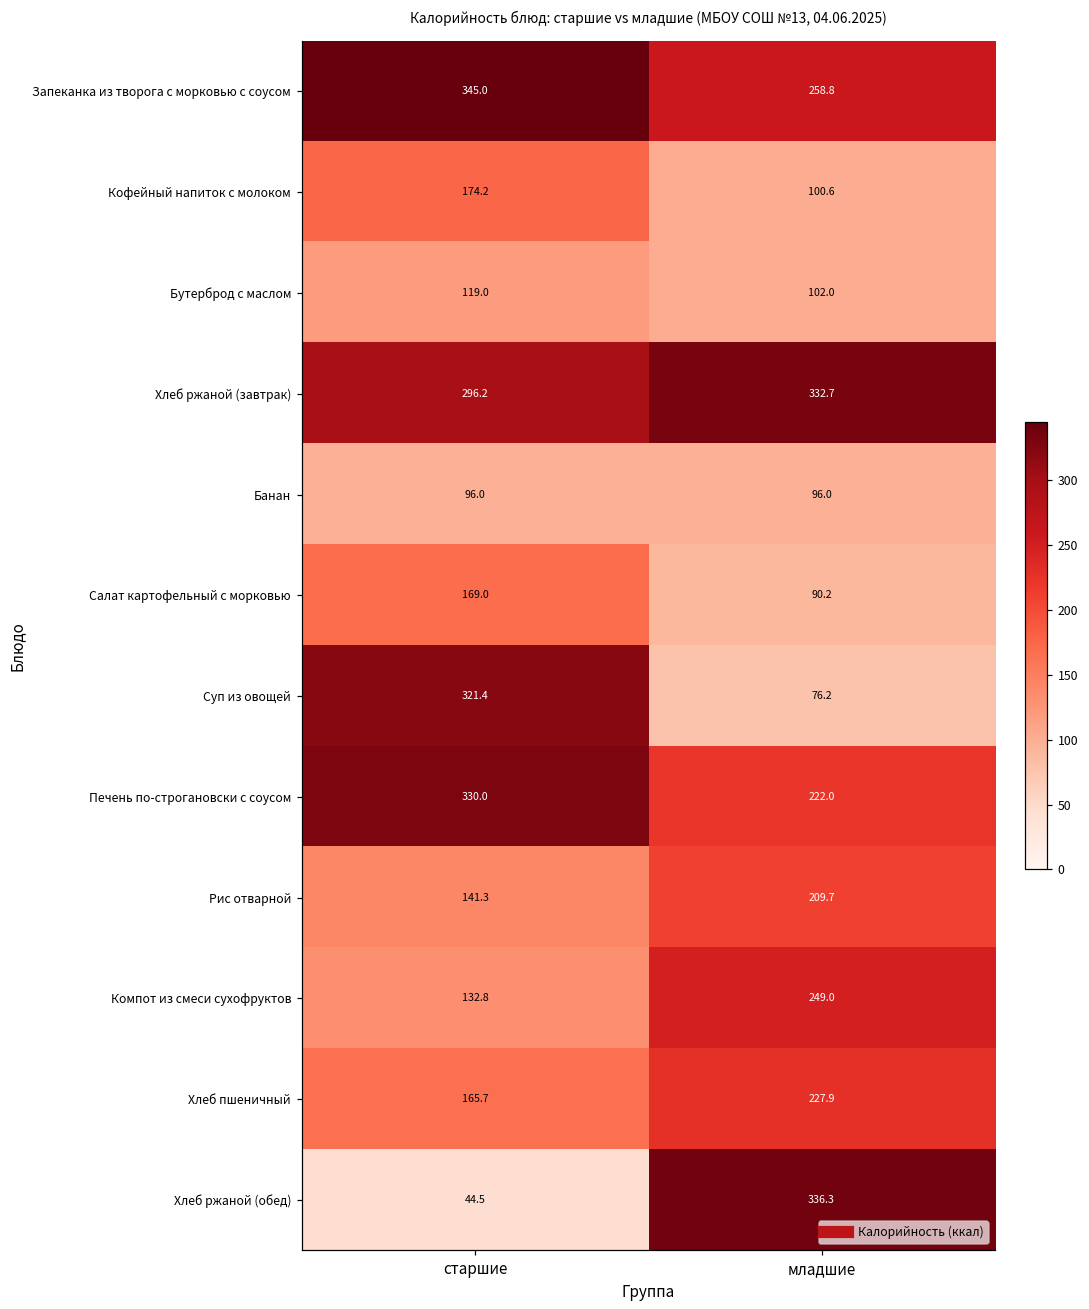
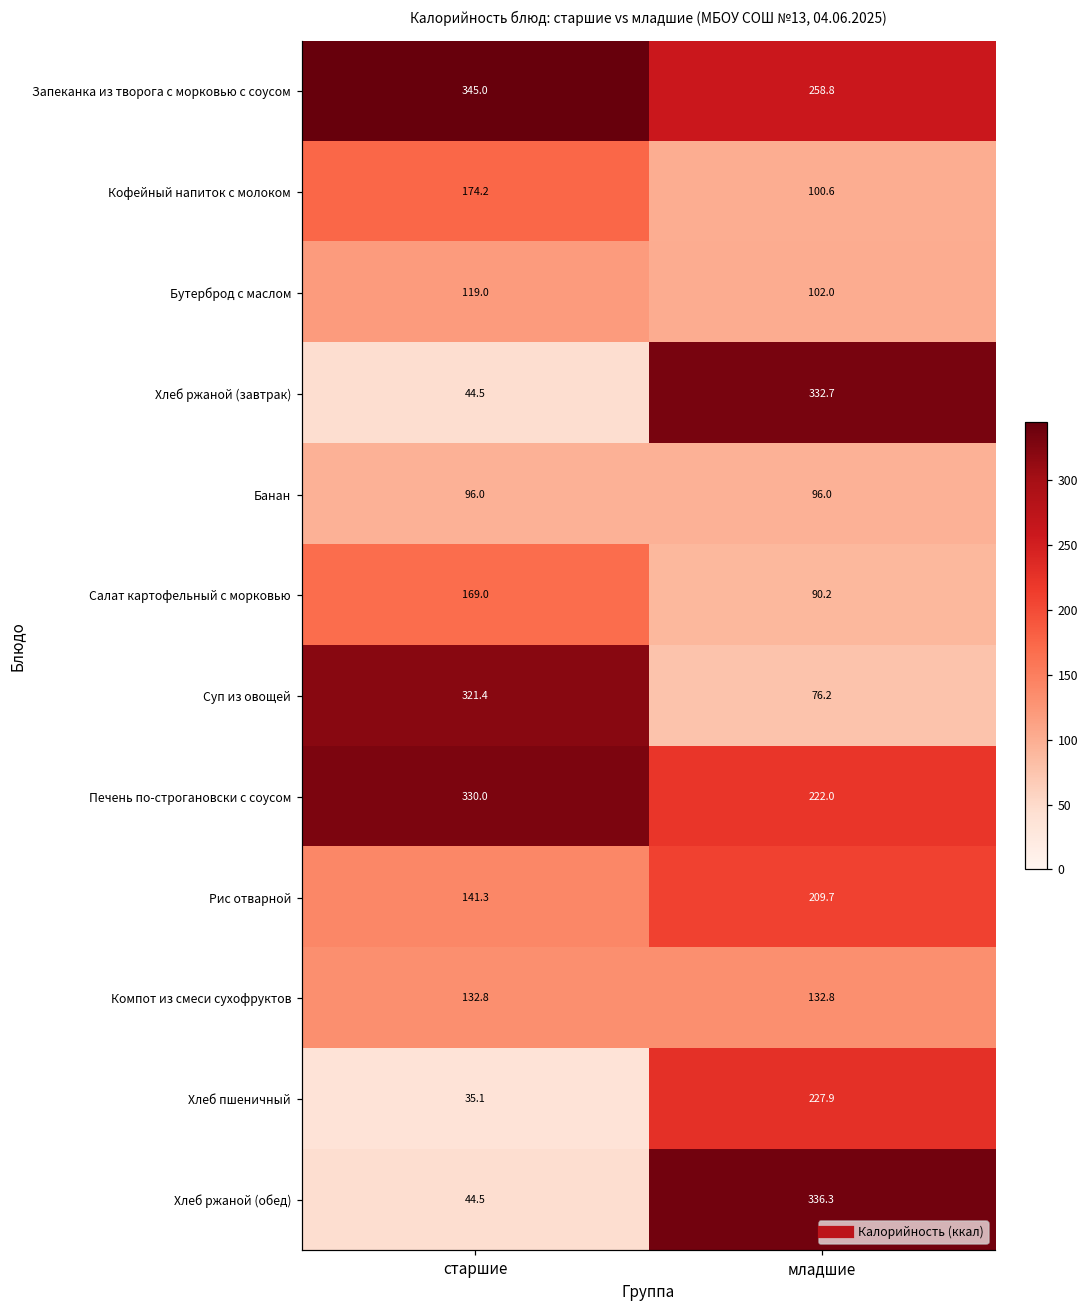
  {
    "Запеканка из творога с морковью с соусом": {
      "старшие": 345.0,
      "младшие": 258.8
    },
    "Кофейный напиток с молоком": {
      "старшие": 174.2,
      "младшие": 100.6
    },
    "Бутерброд с маслом": {
      "старшие": 119.0,
      "младшие": 102.0
    },
    "Хлеб ржаной (завтрак)": {
-     "старшие": 296.2,
+     "старшие": 44.5,
      "младшие": 332.7
    },
    "Банан": {
      "старшие": 96.0,
      "младшие": 96.0
    },
    "Салат картофельный с морковью": {
      "старшие": 169.0,
      "младшие": 90.2
    },
    "Суп из овощей": {
      "старшие": 321.4,
      "младшие": 76.2
    },
    "Печень по-строгановски с соусом": {
      "старшие": 330.0,
      "младшие": 222.0
    },
    "Рис отварной": {
      "старшие": 141.3,
      "младшие": 209.7
    },
    "Компот из смеси сухофруктов": {
      "старшие": 132.8,
-     "младшие": 249.0
+     "младшие": 132.8
    },
    "Хлеб пшеничный": {
-     "старшие": 165.7,
+     "старшие": 35.1,
      "младшие": 227.9
    },
    "Хлеб ржаной (обед)": {
      "старшие": 44.5,
      "младшие": 336.3
    }
  }
